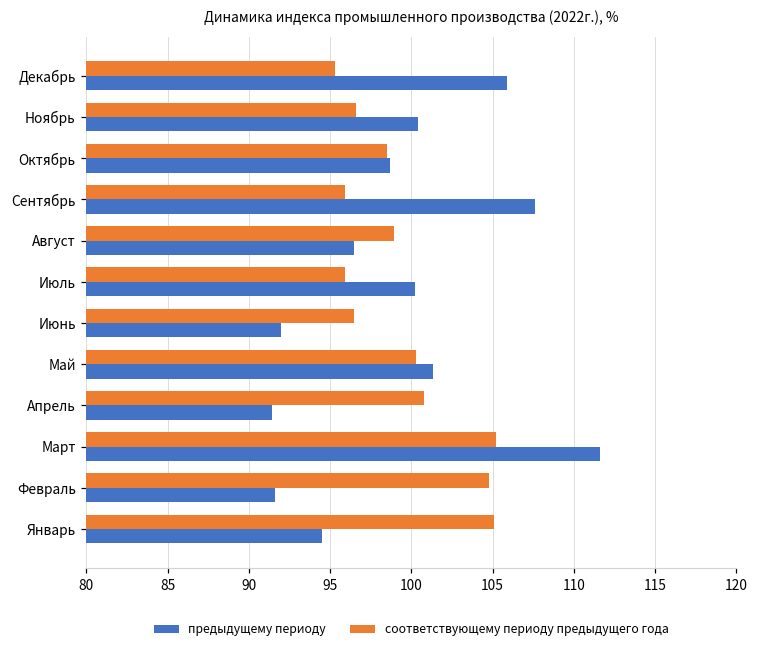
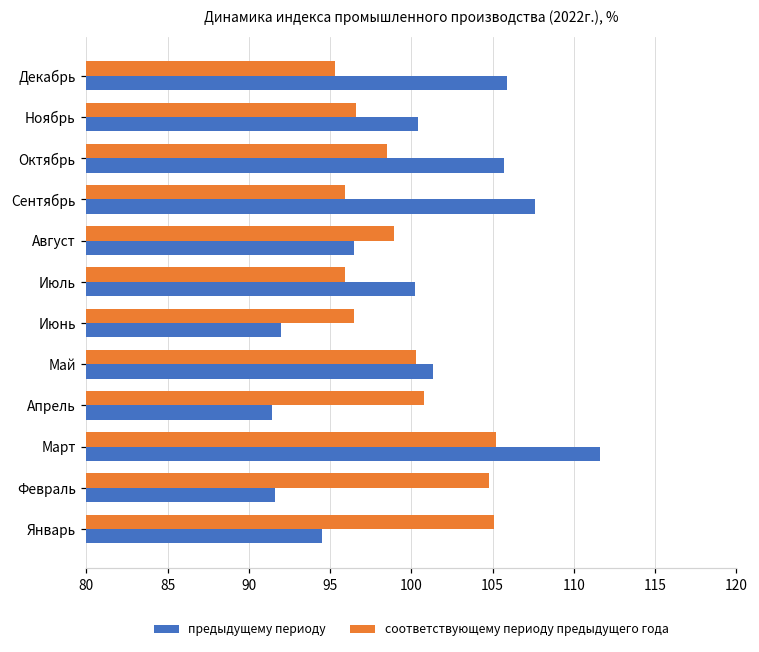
  {
    "предыдущему периоду": {
      "Декабрь": 105.9,
      "Ноябрь": 100.4,
-     "Октябрь": 98.7,
+     "Октябрь": 105.7,
      "Сентябрь": 107.6,
      "Август": 96.5,
      "Июль": 100.2,
      "Июнь": 92.0,
      "Май": 101.3,
      "Апрель": 91.4,
      "Март": 111.6,
      "Февраль": 91.6,
      "Январь": 94.5
    },
    "соответствующему периоду предыдущего года": {
      "Декабрь": 95.3,
      "Ноябрь": 96.6,
      "Октябрь": 98.5,
      "Сентябрь": 95.9,
      "Август": 98.9,
      "Июль": 95.9,
      "Июнь": 96.5,
      "Май": 100.3,
      "Апрель": 100.8,
      "Март": 105.2,
      "Февраль": 104.8,
      "Январь": 105.1
    }
  }
